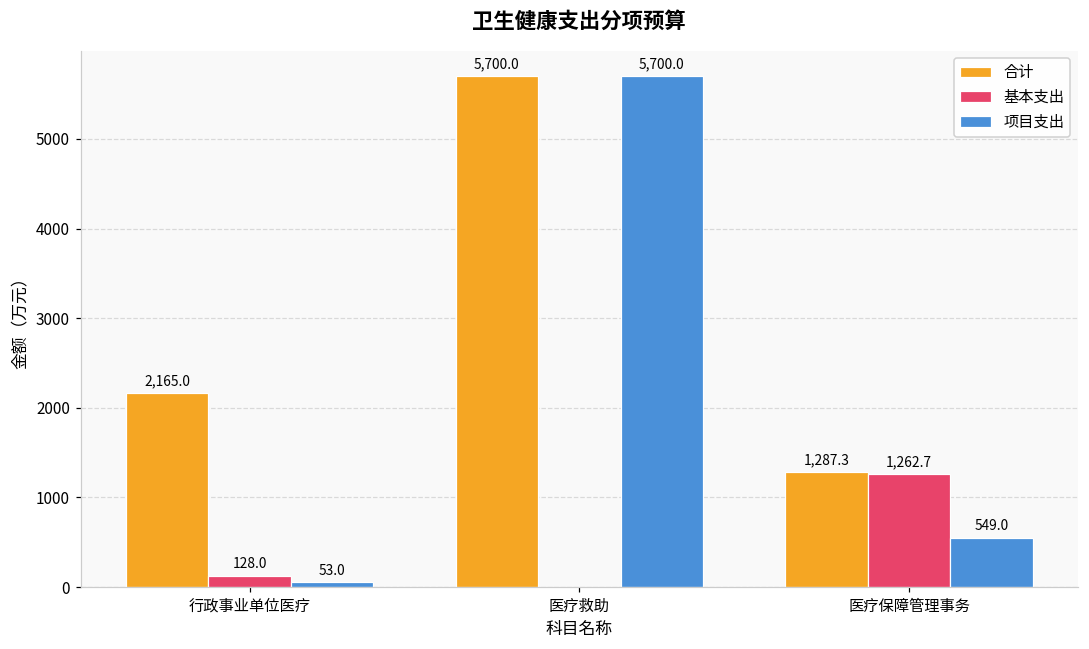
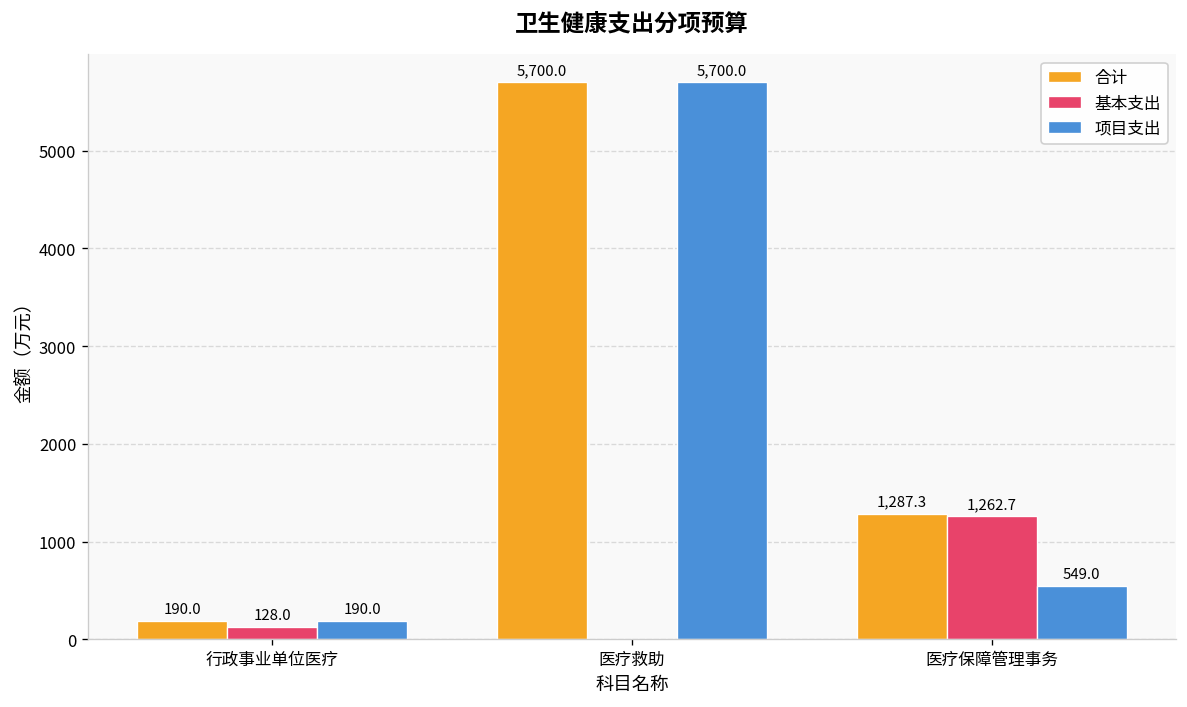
  {
    "合计": {
-     "行政事业单位医疗": "2,165.0",
+     "行政事业单位医疗": "190.0",
      "医疗救助": "5,700.0",
      "医疗保障管理事务": "1,287.3"
    },
    "基本支出": {
      "行政事业单位医疗": "128.0",
      "医疗保障管理事务": "1,262.7"
    },
    "项目支出": {
-     "行政事业单位医疗": "53.0",
+     "行政事业单位医疗": "190.0",
      "医疗救助": "5,700.0",
      "医疗保障管理事务": "549.0"
    }
  }
